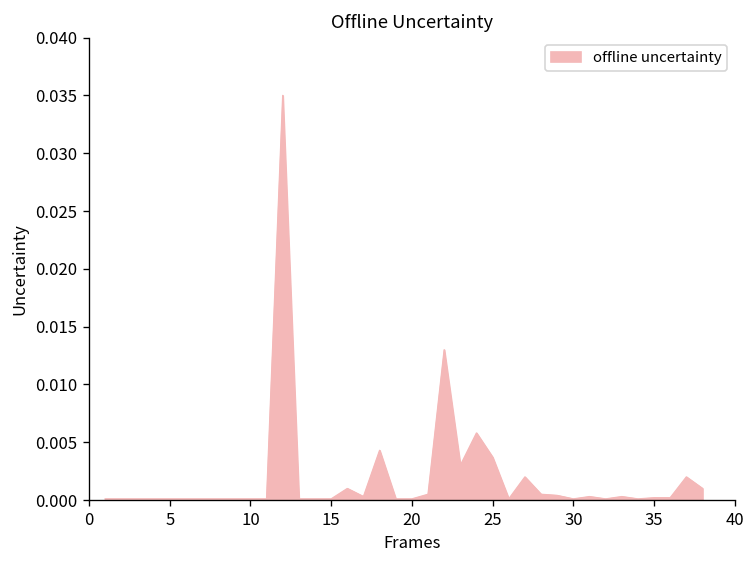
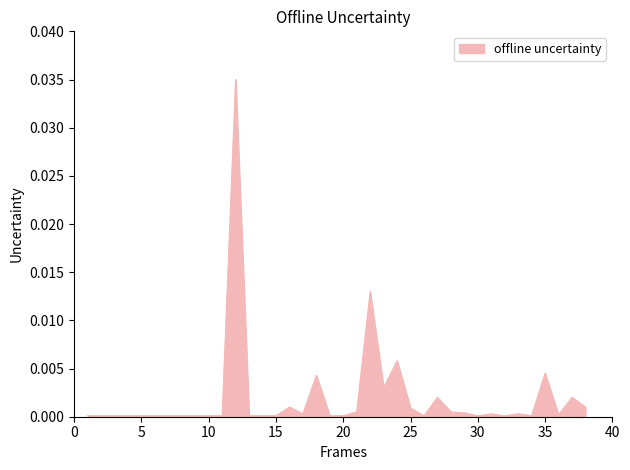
  {
    "5": 0.000,
    "10": 0.000,
    "15": 0.000,
    "20": 0.000,
-   "25": 0.004,
+   "25": 0.001,
    "30": 0.000,
-   "35": 0.000
+   "35": 0.005
  }
